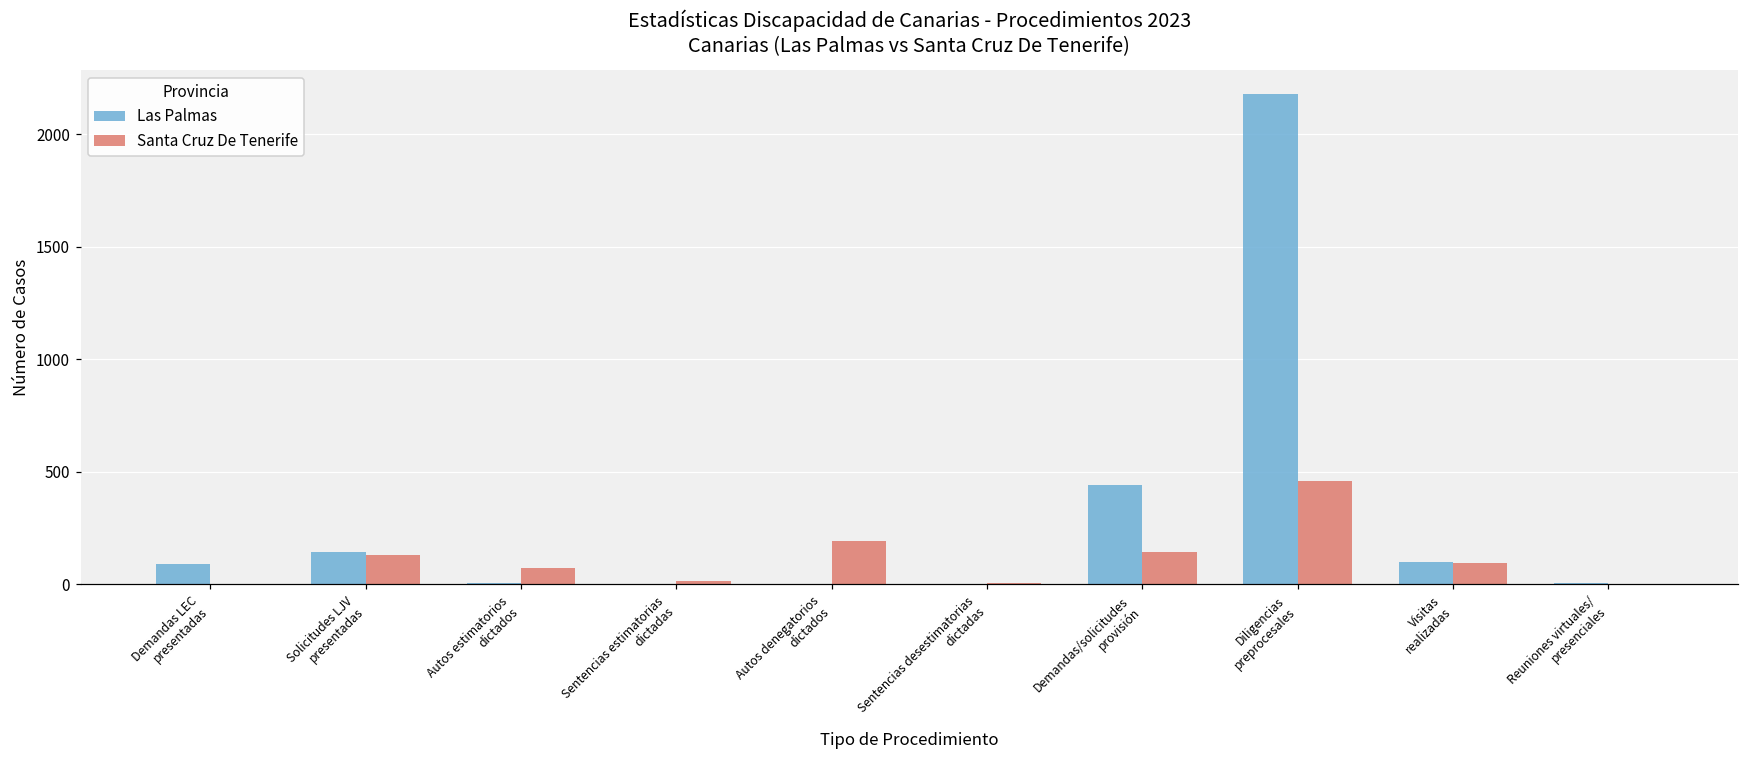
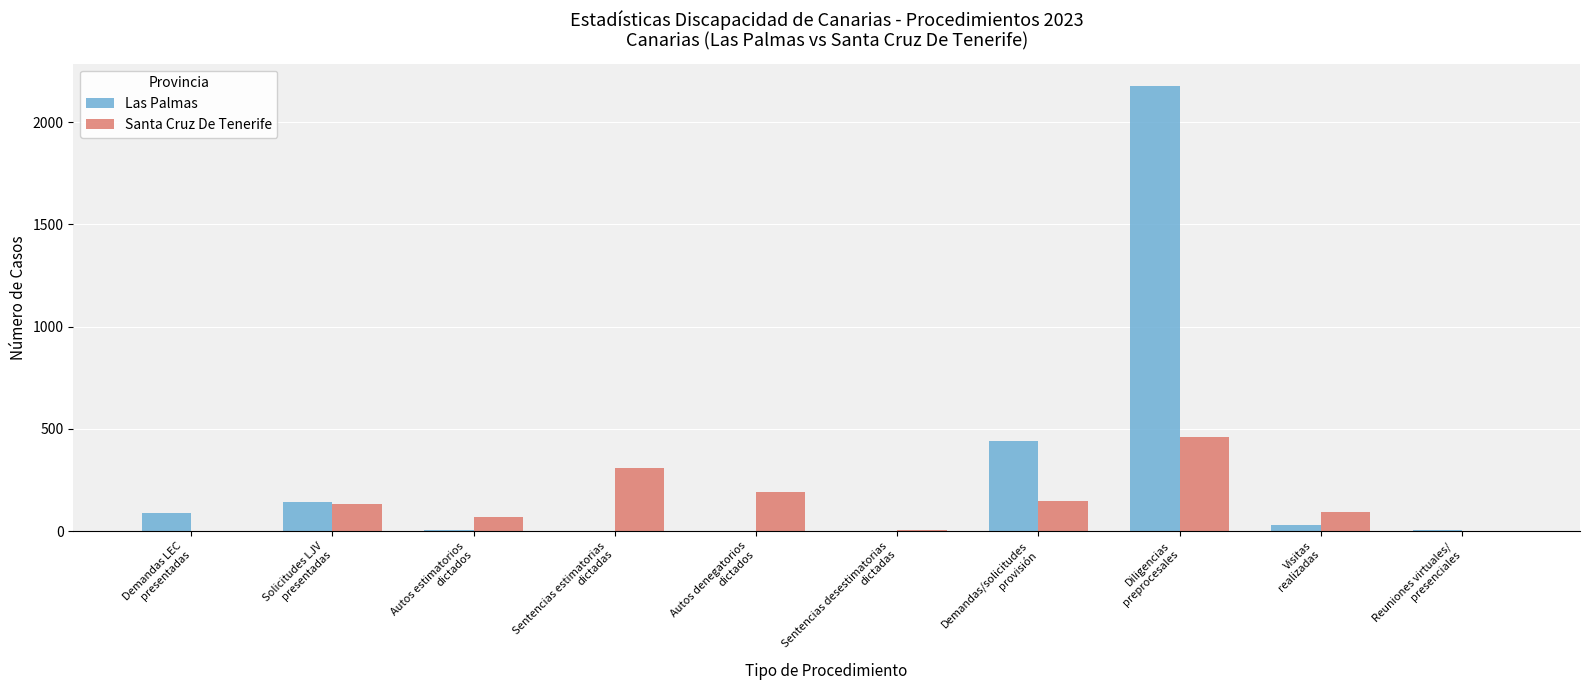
  {
    "Las Palmas": {
      "Demandas LEC presentadas": 90,
      "Solicitudes LJV presentadas": 140,
      "Sentencias estimatorias dictadas": 0,
      "Autos denegatorios dictados": 0,
      "Sentencias desestimatorias dictadas": 0,
      "Demandas/solicitudes provisión": 440,
      "Diligencias preprocesales": 2180,
-     "Visitas realizadas": 100
+     "Visitas realizadas": 30
    },
    "Santa Cruz De Tenerife": {
      "Solicitudes LJV presentadas": 130,
      "Autos estimatorios dictados": 70,
-     "Sentencias estimatorias dictadas": 10,
+     "Sentencias estimatorias dictadas": 310,
      "Autos denegatorios dictados": 190,
      "Demandas/solicitudes provisión": 150,
      "Diligencias preprocesales": 460,
      "Visitas realizadas": 90,
      "Reuniones virtuales/ presenciales": 0
    }
  }
